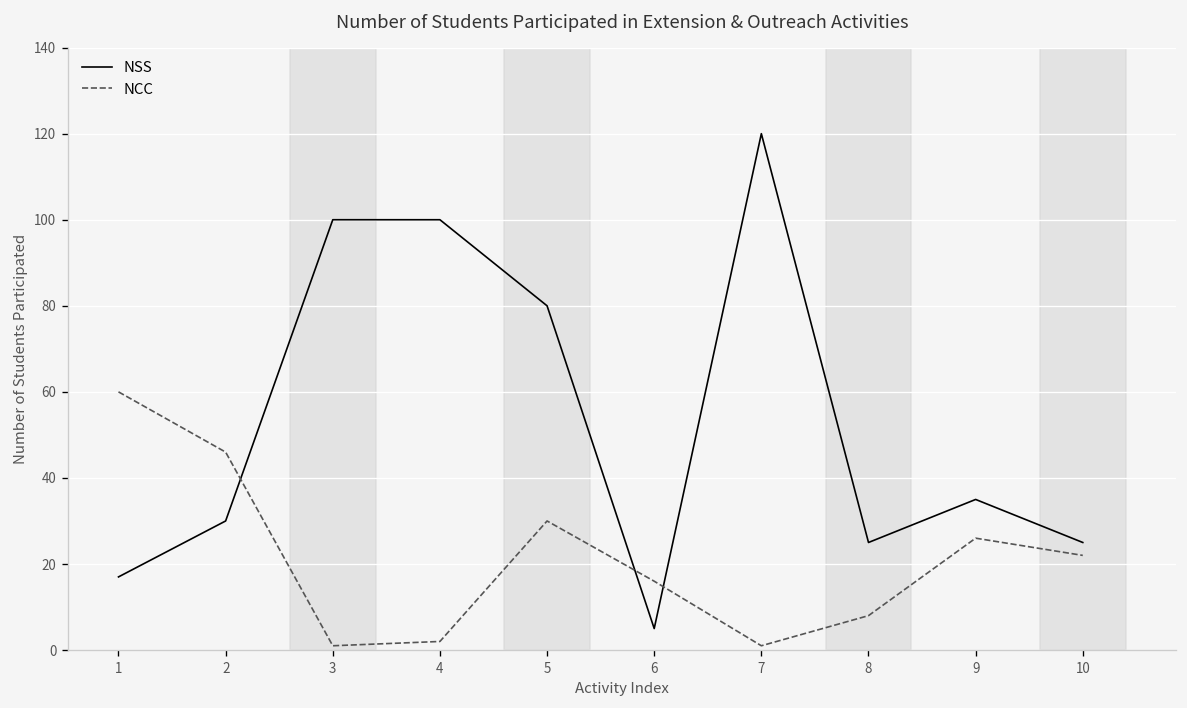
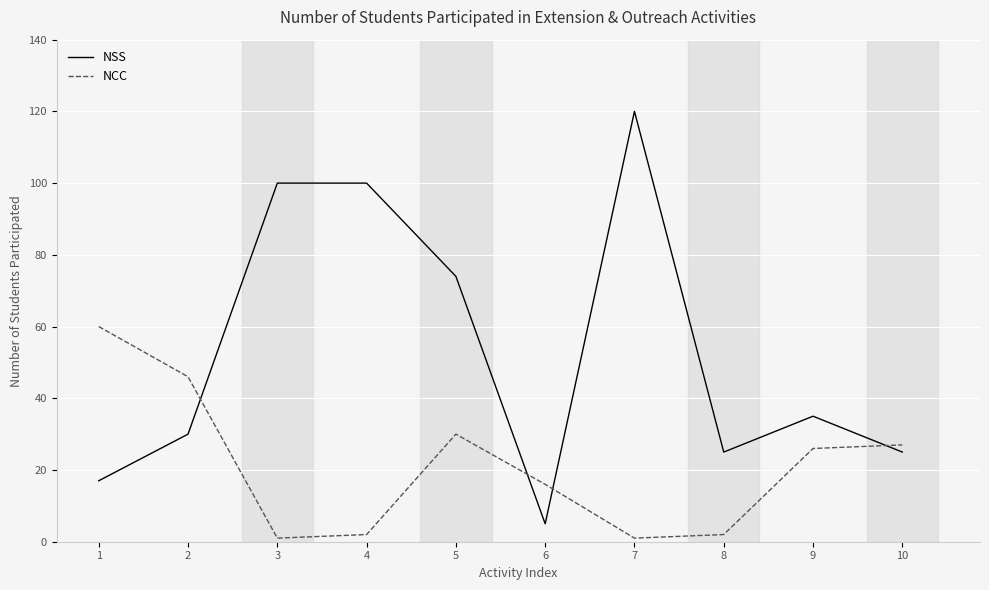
  {
    "NSS": {
      "1": 17,
      "2": 30,
      "3": 100,
      "4": 100,
-     "5": 80,
+     "5": 74,
      "6": 5,
      "7": 120,
      "8": 25,
      "9": 35,
      "10": 25
    },
    "NCC": {
      "1": 60,
      "2": 46,
      "3": 1,
      "4": 2,
      "5": 30,
      "6": 16,
      "7": 1,
-     "8": 8,
+     "8": 2,
      "9": 26,
-     "10": 22
+     "10": 27
    }
  }
